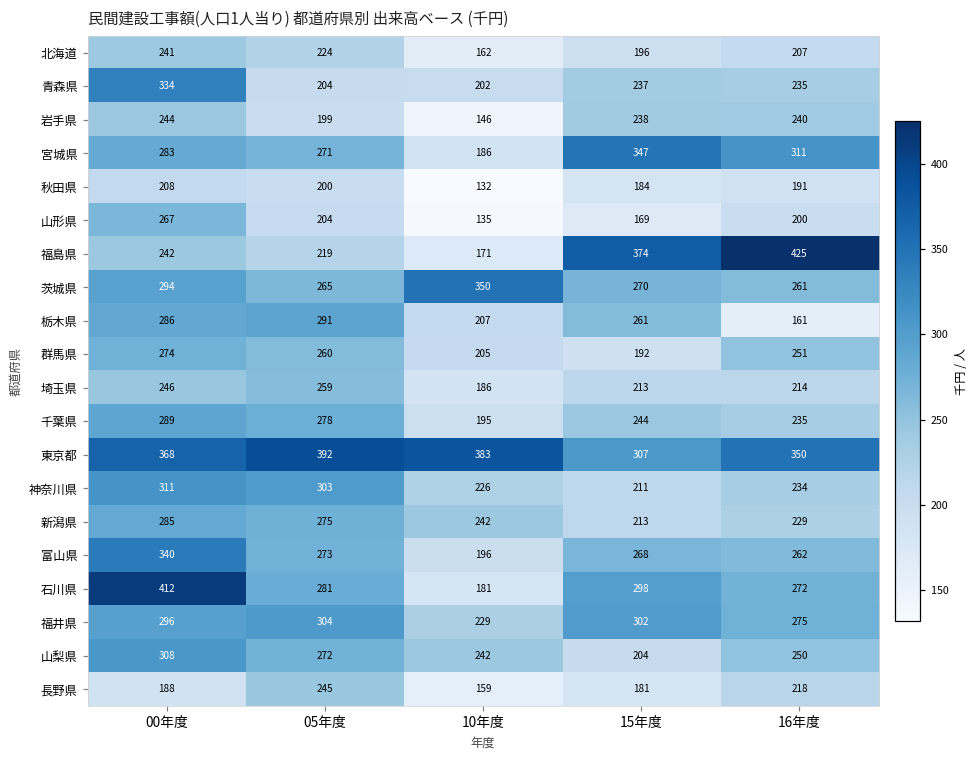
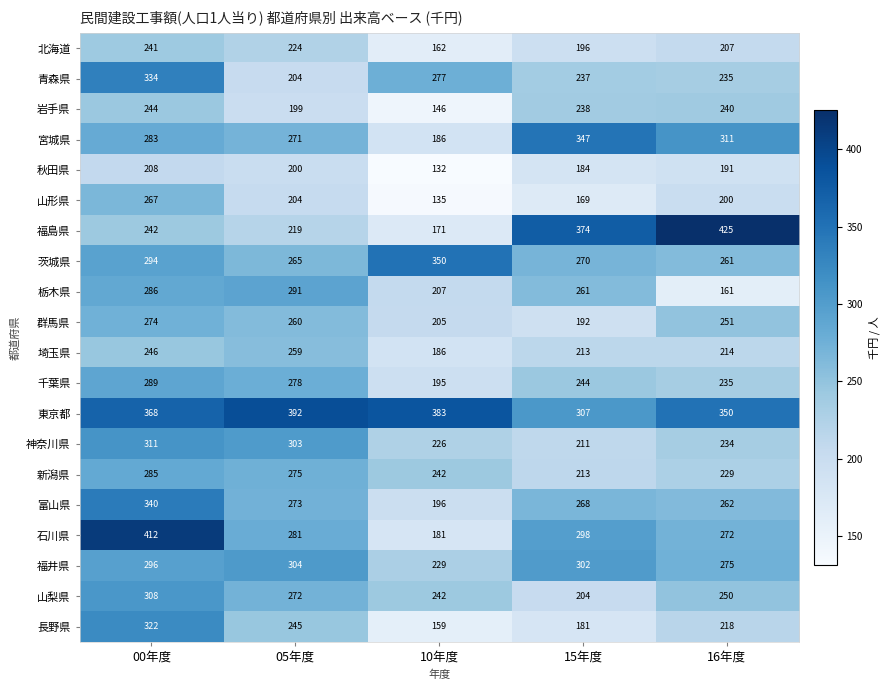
  {
    "北海道": {
      "00年度": 241,
      "05年度": 224,
      "10年度": 162,
      "15年度": 196,
      "16年度": 207
    },
    "青森県": {
      "00年度": 334,
      "05年度": 204,
-     "10年度": 202,
+     "10年度": 277,
      "15年度": 237,
      "16年度": 235
    },
    "岩手県": {
      "00年度": 244,
      "05年度": 199,
      "10年度": 146,
      "15年度": 238,
      "16年度": 240
    },
    "宮城県": {
      "00年度": 283,
      "05年度": 271,
      "10年度": 186,
      "15年度": 347,
      "16年度": 311
    },
    "秋田県": {
      "00年度": 208,
      "05年度": 200,
      "10年度": 132,
      "15年度": 184,
      "16年度": 191
    },
    "山形県": {
      "00年度": 267,
      "05年度": 204,
      "10年度": 135,
      "15年度": 169,
      "16年度": 200
    },
    "福島県": {
      "00年度": 242,
      "05年度": 219,
      "10年度": 171,
      "15年度": 374,
      "16年度": 425
    },
    "茨城県": {
      "00年度": 294,
      "05年度": 265,
      "10年度": 350,
      "15年度": 270,
      "16年度": 261
    },
    "栃木県": {
      "00年度": 286,
      "05年度": 291,
      "10年度": 207,
      "15年度": 261,
      "16年度": 161
    },
    "群馬県": {
      "00年度": 274,
      "05年度": 260,
      "10年度": 205,
      "15年度": 192,
      "16年度": 251
    },
    "埼玉県": {
      "00年度": 246,
      "05年度": 259,
      "10年度": 186,
      "15年度": 213,
      "16年度": 214
    },
    "千葉県": {
      "00年度": 289,
      "05年度": 278,
      "10年度": 195,
      "15年度": 244,
      "16年度": 235
    },
    "東京都": {
      "00年度": 368,
      "05年度": 392,
      "10年度": 383,
      "15年度": 307,
      "16年度": 350
    },
    "神奈川県": {
      "00年度": 311,
      "05年度": 303,
      "10年度": 226,
      "15年度": 211,
      "16年度": 234
    },
    "新潟県": {
      "00年度": 285,
      "05年度": 275,
      "10年度": 242,
      "15年度": 213,
      "16年度": 229
    },
    "富山県": {
      "00年度": 340,
      "05年度": 273,
      "10年度": 196,
      "15年度": 268,
      "16年度": 262
    },
    "石川県": {
      "00年度": 412,
      "05年度": 281,
      "10年度": 181,
      "15年度": 298,
      "16年度": 272
    },
    "福井県": {
      "00年度": 296,
      "05年度": 304,
      "10年度": 229,
      "15年度": 302,
      "16年度": 275
    },
    "山梨県": {
      "00年度": 308,
      "05年度": 272,
      "10年度": 242,
      "15年度": 204,
      "16年度": 250
    },
    "長野県": {
-     "00年度": 188,
+     "00年度": 322,
      "05年度": 245,
      "10年度": 159,
      "15年度": 181,
      "16年度": 218
    }
  }
